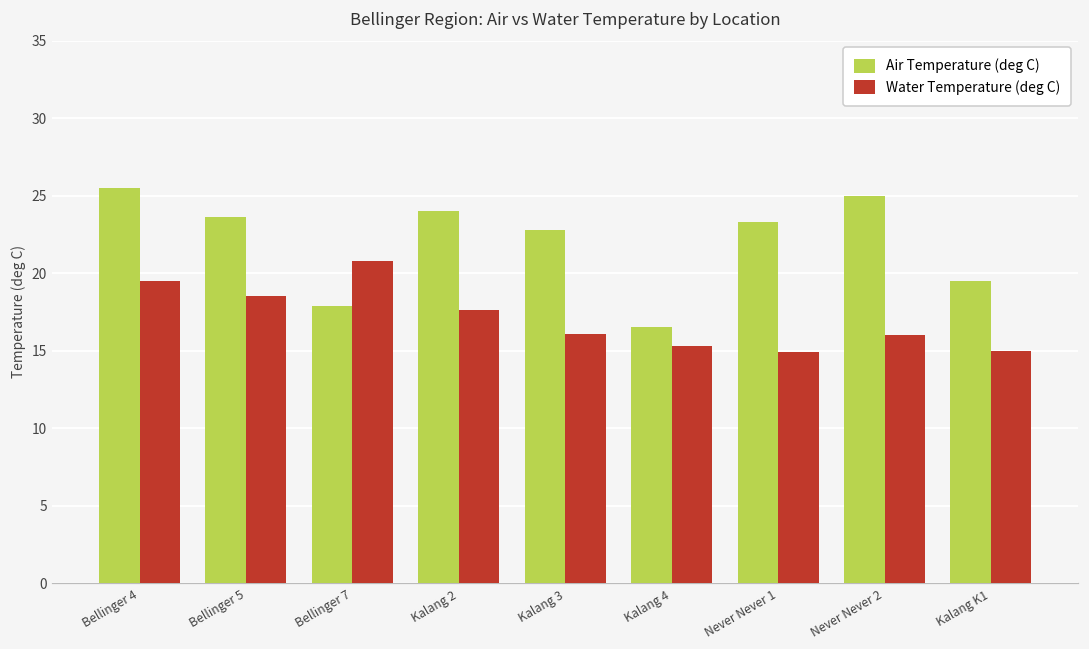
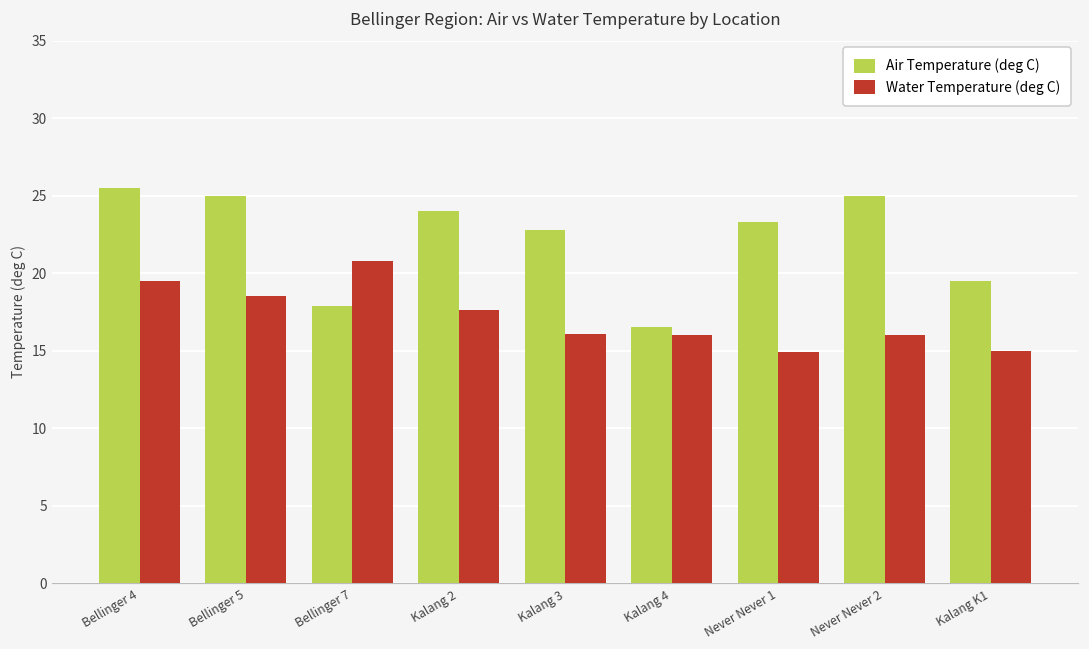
  {
    "Air Temperature (deg C)": {
      "Bellinger 4": 25.5,
-     "Bellinger 5": 23.6,
+     "Bellinger 5": 25.0,
      "Bellinger 7": 17.9,
      "Kalang 2": 24.0,
      "Kalang 3": 22.8,
      "Kalang 4": 16.5,
      "Never Never 1": 23.3,
      "Never Never 2": 25.0,
      "Kalang K1": 19.5
    },
    "Water Temperature (deg C)": {
      "Bellinger 4": 19.5,
      "Bellinger 5": 18.5,
      "Bellinger 7": 20.8,
      "Kalang 2": 17.6,
      "Kalang 3": 16.1,
-     "Kalang 4": 15.3,
+     "Kalang 4": 16.0,
      "Never Never 1": 14.9,
      "Never Never 2": 16.0,
      "Kalang K1": 15.0
    }
  }
